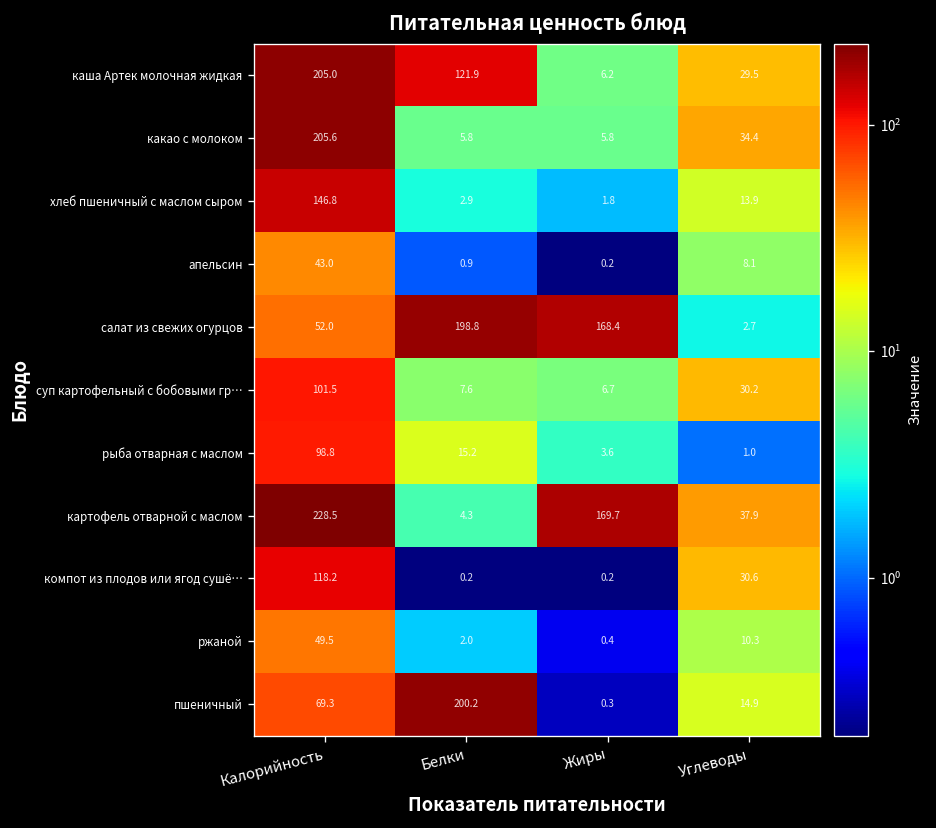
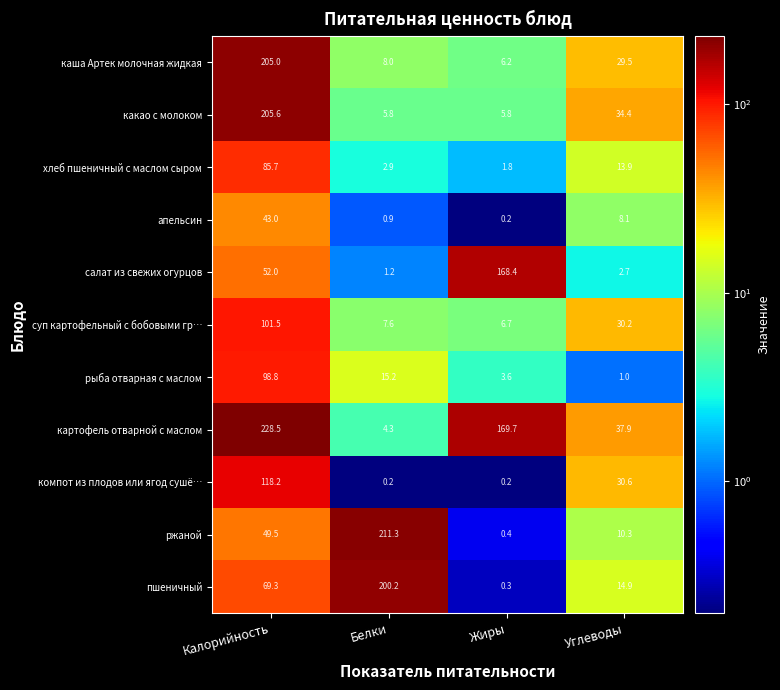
  {
    "каша Артек молочная жидкая": {
      "Калорийность": 205.0,
-     "Белки": 121.9,
+     "Белки": 8.0,
      "Жиры": 6.2,
      "Углеводы": 29.5
    },
    "какао с молоком": {
      "Калорийность": 205.6,
      "Белки": 5.8,
      "Жиры": 5.8,
      "Углеводы": 34.4
    },
    "хлеб пшеничный с маслом сыром": {
-     "Калорийность": 146.8,
+     "Калорийность": 85.7,
      "Белки": 2.9,
      "Жиры": 1.8,
      "Углеводы": 13.9
    },
    "апельсин": {
      "Калорийность": 43.0,
      "Белки": 0.9,
      "Жиры": 0.2,
      "Углеводы": 8.1
    },
    "салат из свежих огурцов": {
      "Калорийность": 52.0,
-     "Белки": 198.8,
+     "Белки": 1.2,
      "Жиры": 168.4,
      "Углеводы": 2.7
    },
    "суп картофельный с бобовыми гр…": {
      "Калорийность": 101.5,
      "Белки": 7.6,
      "Жиры": 6.7,
      "Углеводы": 30.2
    },
    "рыба отварная с маслом": {
      "Калорийность": 98.8,
      "Белки": 15.2,
      "Жиры": 3.6,
      "Углеводы": 1.0
    },
    "картофель отварной с маслом": {
      "Калорийность": 228.5,
      "Белки": 4.3,
      "Жиры": 169.7,
      "Углеводы": 37.9
    },
    "компот из плодов или ягод сушё…": {
      "Калорийность": 118.2,
      "Белки": 0.2,
      "Жиры": 0.2,
      "Углеводы": 30.6
    },
    "ржаной": {
      "Калорийность": 49.5,
-     "Белки": 2.0,
+     "Белки": 211.3,
      "Жиры": 0.4,
      "Углеводы": 10.3
    },
    "пшеничный": {
      "Калорийность": 69.3,
      "Белки": 200.2,
      "Жиры": 0.3,
      "Углеводы": 14.9
    }
  }
